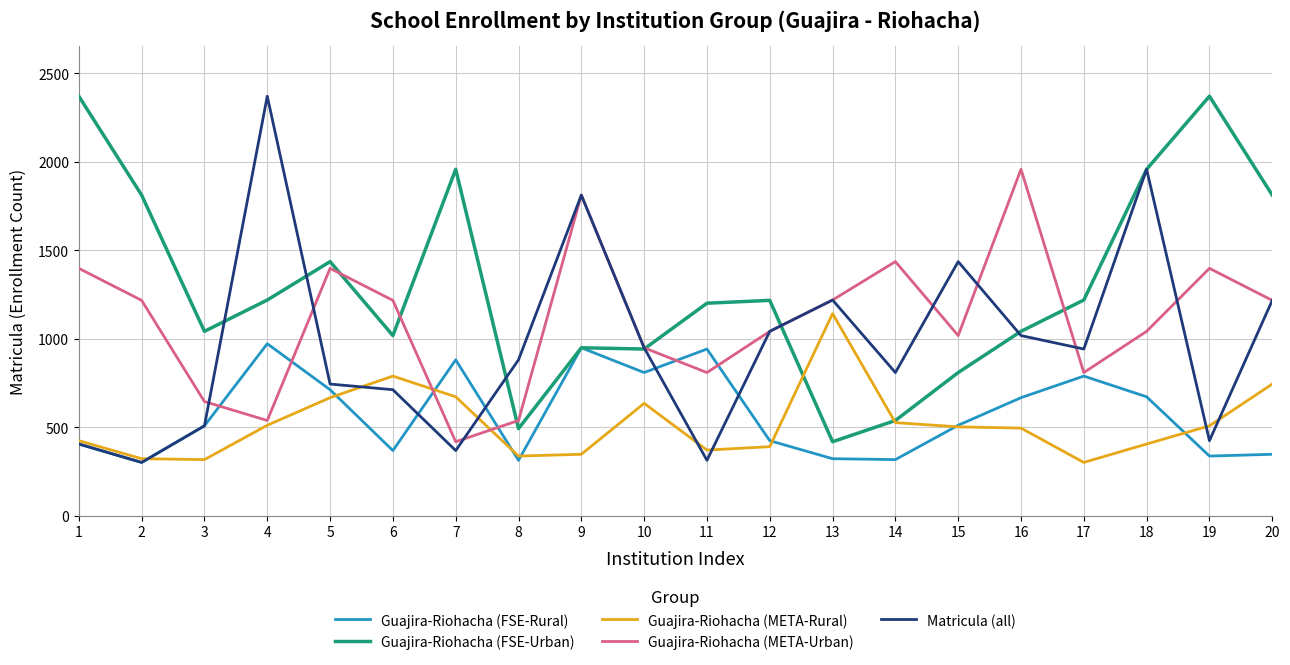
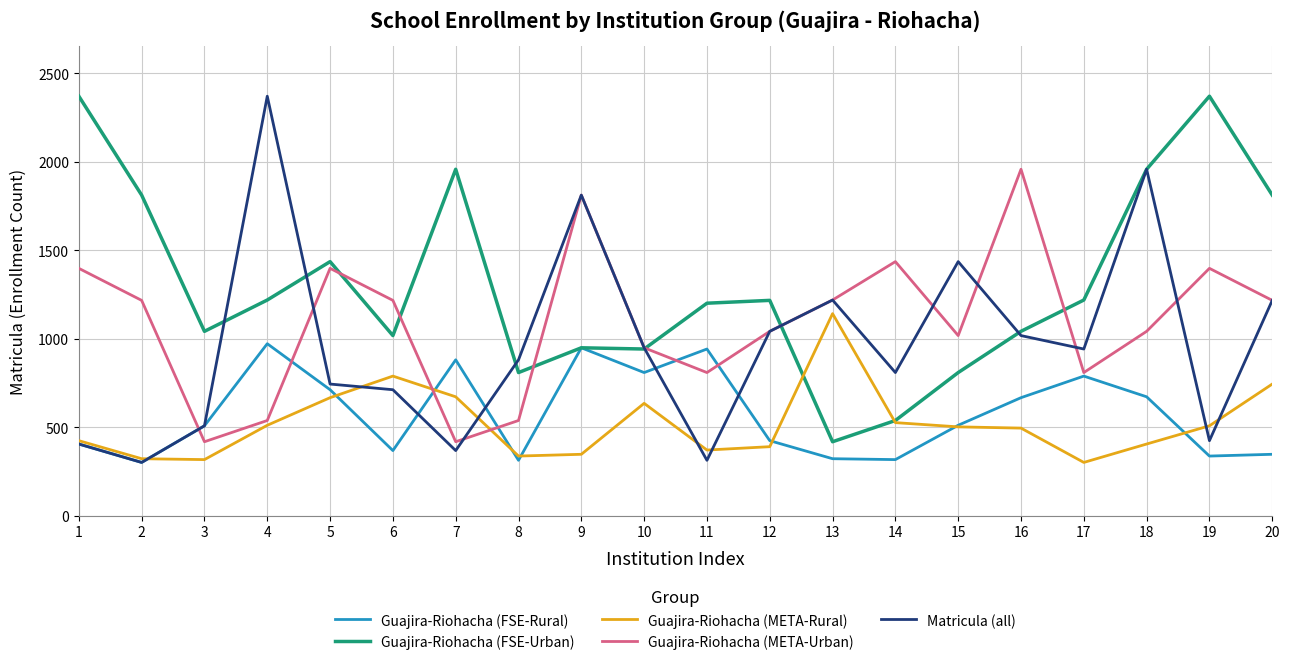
  {
    "Guajira-Riohacha (FSE-Rural)": {
      "4": 970,
      "5": 710,
      "6": 370,
      "7": 880,
      "8": 310,
      "10": 810,
      "11": 940,
      "12": 420,
      "13": 320,
      "14": 320,
      "16": 670,
      "17": 790,
      "18": 670,
      "19": 340,
      "20": 350
    },
    "Guajira-Riohacha (FSE-Urban)": {
      "1": 2370,
      "2": 1810,
      "3": 1040,
      "4": 1220,
      "5": 1440,
      "6": 1020,
      "7": 1960,
-     "8": 490,
+     "8": 810,
      "11": 1200,
      "12": 1220,
      "13": 420,
      "15": 810,
      "16": 1040,
      "17": 1220,
      "19": 2370,
      "20": 1810
    },
    "Guajira-Riohacha (META-Rural)": {
      "1": 420,
      "2": 320,
      "3": 320,
      "4": 510,
      "5": 670,
      "6": 790,
      "7": 670,
      "8": 340,
      "9": 350,
      "10": 630,
      "11": 370,
      "12": 390,
      "13": 1140,
      "16": 490,
      "17": 300,
      "18": 400,
      "19": 510,
      "20": 740
    },
    "Guajira-Riohacha (META-Urban)": {
      "1": 1400,
      "2": 1220,
-     "3": 640,
+     "3": 420,
      "4": 540,
      "5": 1400,
      "6": 1220,
      "7": 420,
      "8": 540,
      "11": 810,
      "14": 1440,
      "15": 1020,
      "16": 1960,
      "17": 810,
      "18": 1040,
      "19": 1400
    },
    "Matricula (all)": {
      "4": 2370,
      "5": 740,
      "6": 710,
      "7": 370,
      "8": 880,
      "11": 310,
      "14": 810,
      "15": 1440,
      "16": 1020,
      "17": 940,
      "19": 420
    }
  }
